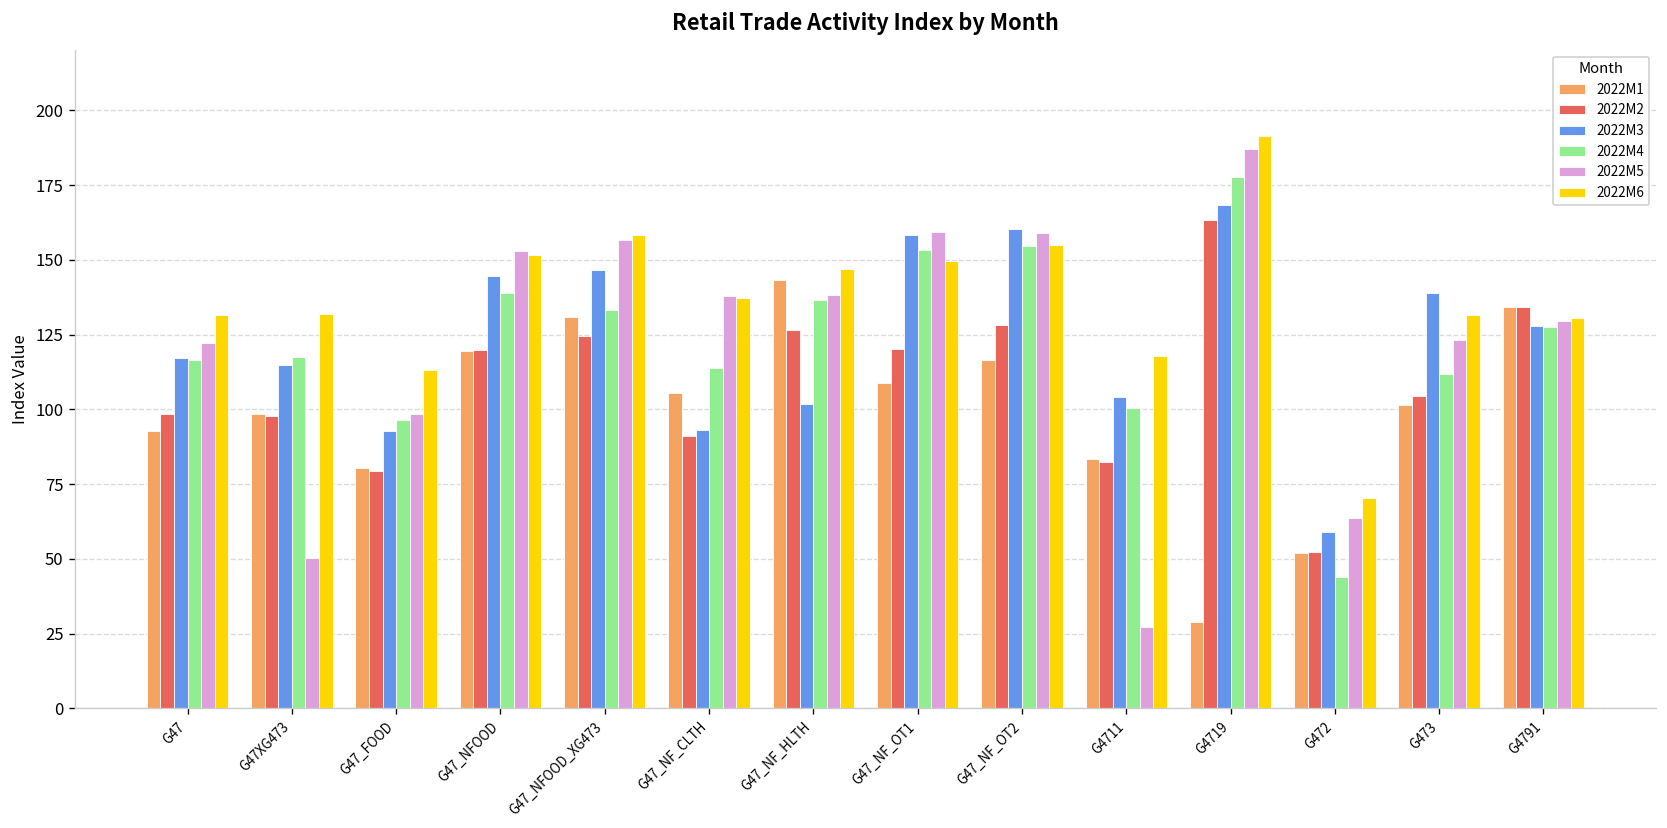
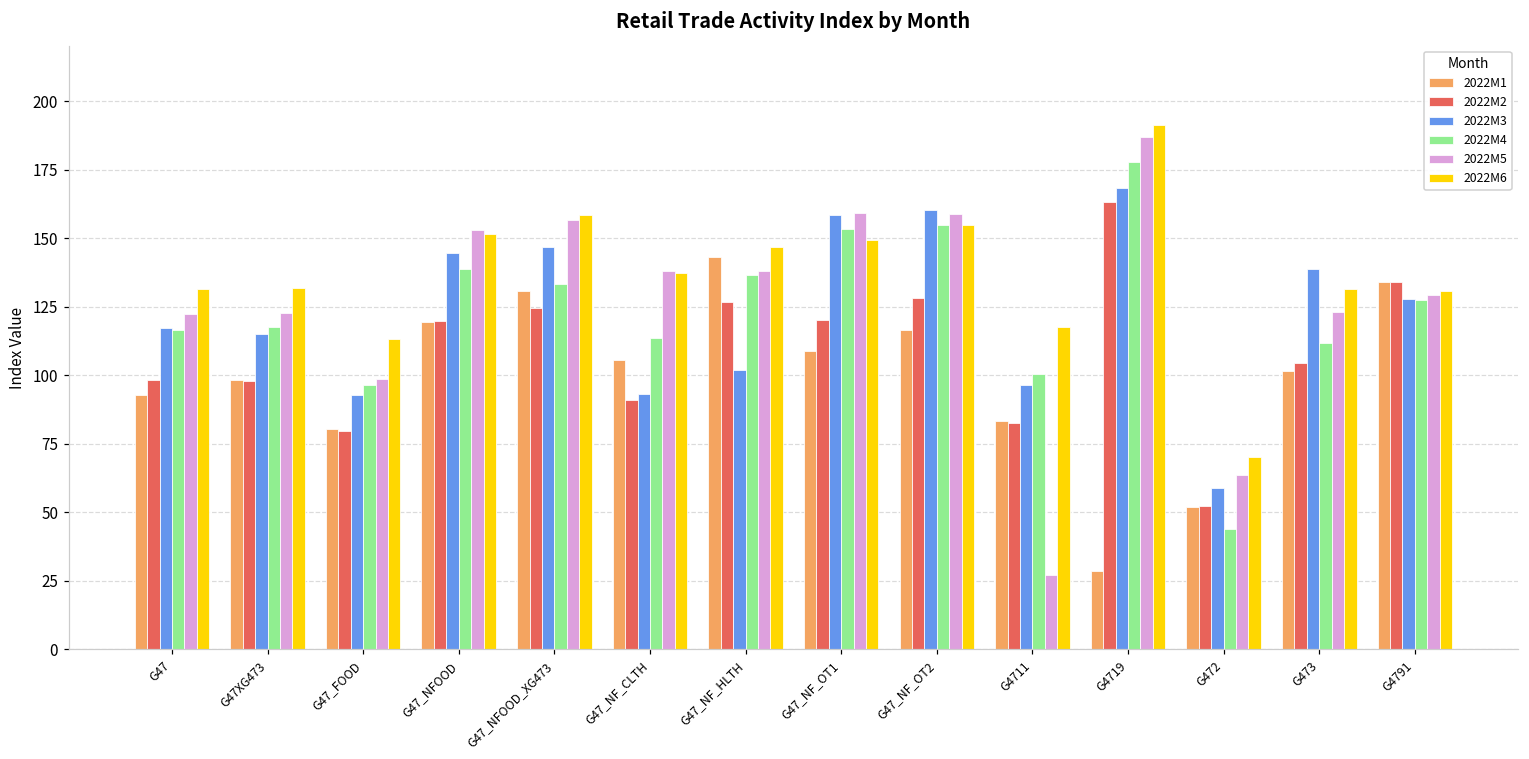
  {
    "2022M1": {
      "G47": 93,
      "G47XG473": 98,
      "G47_FOOD": 80,
      "G47_NFOOD": 119,
      "G47_NFOOD_XG473": 131,
      "G47_NF_CLTH": 106,
      "G47_NF_HLTH": 143,
      "G47_NF_OT1": 109,
      "G47_NF_OT2": 116,
      "G4711": 83,
      "G4719": 29,
      "G472": 52,
      "G473": 101,
      "G4791": 134
    },
    "2022M2": {
      "G47": 98,
      "G47XG473": 98,
      "G47_FOOD": 80,
      "G47_NFOOD": 120,
      "G47_NFOOD_XG473": 125,
      "G47_NF_CLTH": 91,
      "G47_NF_HLTH": 127,
      "G47_NF_OT1": 120,
      "G47_NF_OT2": 128,
      "G4711": 82,
      "G4719": 163,
      "G472": 52,
      "G473": 104,
      "G4791": 134
    },
    "2022M3": {
      "G47": 117,
      "G47XG473": 115,
      "G47_FOOD": 93,
      "G47_NFOOD": 145,
      "G47_NFOOD_XG473": 147,
      "G47_NF_CLTH": 93,
      "G47_NF_HLTH": 102,
      "G47_NF_OT1": 158,
      "G47_NF_OT2": 160,
-     "G4711": 104,
+     "G4711": 97,
      "G4719": 168,
      "G472": 59,
      "G473": 139,
      "G4791": 128
    },
    "2022M4": {
      "G47": 117,
      "G47XG473": 118,
      "G47_FOOD": 97,
      "G47_NFOOD": 139,
      "G47_NFOOD_XG473": 133,
      "G47_NF_CLTH": 114,
      "G47_NF_HLTH": 137,
      "G47_NF_OT1": 153,
      "G47_NF_OT2": 155,
      "G4711": 100,
      "G4719": 178,
      "G472": 44,
      "G473": 112,
      "G4791": 127
    },
    "2022M5": {
      "G47": 122,
-     "G47XG473": 50,
+     "G47XG473": 123,
      "G47_FOOD": 99,
      "G47_NFOOD": 153,
      "G47_NFOOD_XG473": 157,
      "G47_NF_CLTH": 138,
      "G47_NF_HLTH": 138,
      "G47_NF_OT1": 159,
      "G47_NF_OT2": 159,
      "G4711": 27,
      "G4719": 187,
      "G472": 64,
      "G473": 123,
      "G4791": 129
    },
    "2022M6": {
      "G47": 131,
      "G47XG473": 132,
      "G47_FOOD": 113,
      "G47_NFOOD": 152,
      "G47_NFOOD_XG473": 158,
      "G47_NF_CLTH": 137,
      "G47_NF_HLTH": 147,
      "G47_NF_OT1": 150,
      "G47_NF_OT2": 155,
      "G4711": 118,
      "G4719": 192,
      "G472": 70,
      "G473": 132,
      "G4791": 131
    }
  }
